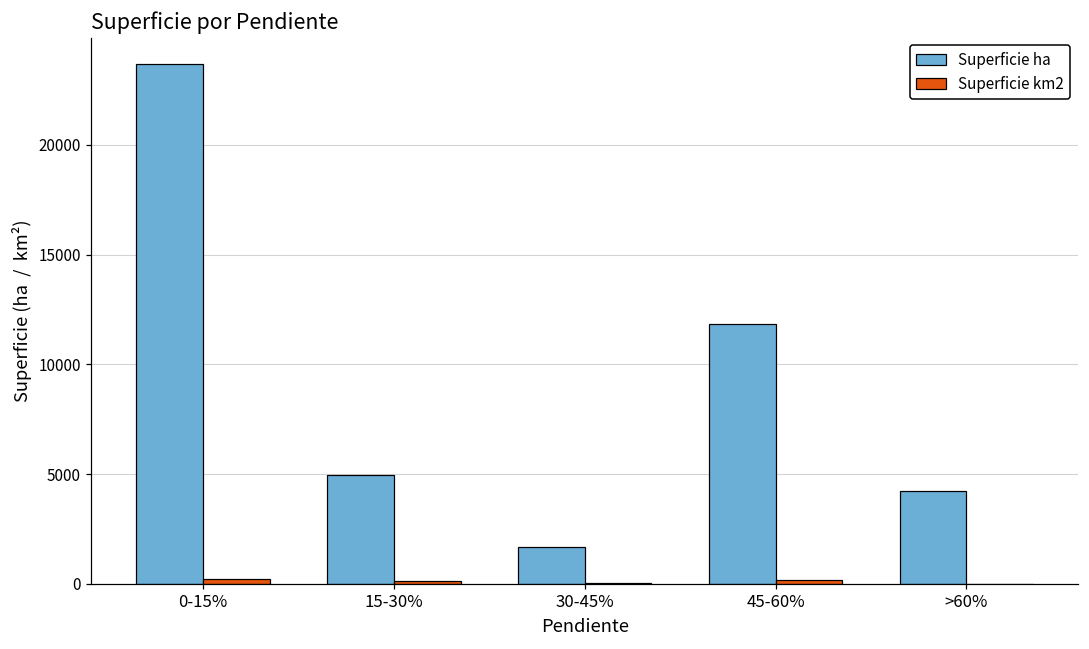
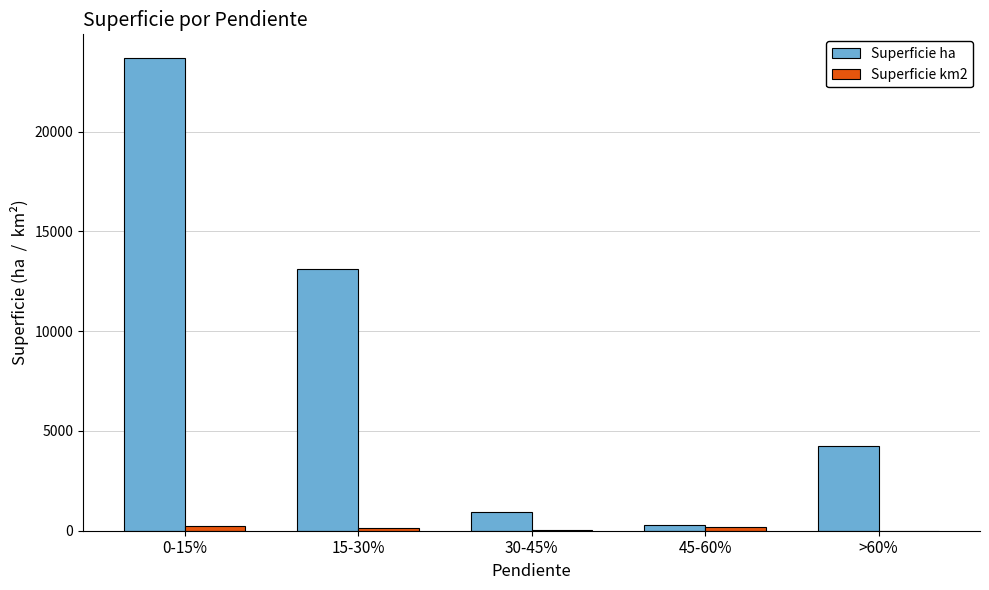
  {
    "Superficie ha": {
      "0-15%": 23700,
-     "15-30%": 4900,
-     "30-45%": 1700,
-     "45-60%": 11800,
+     "15-30%": 13100,
+     "30-45%": 900,
+     "45-60%": 300,
      ">60%": 4200
    },
    "Superficie km2": {
      "0-15%": 200,
      "45-60%": 200
    }
  }
